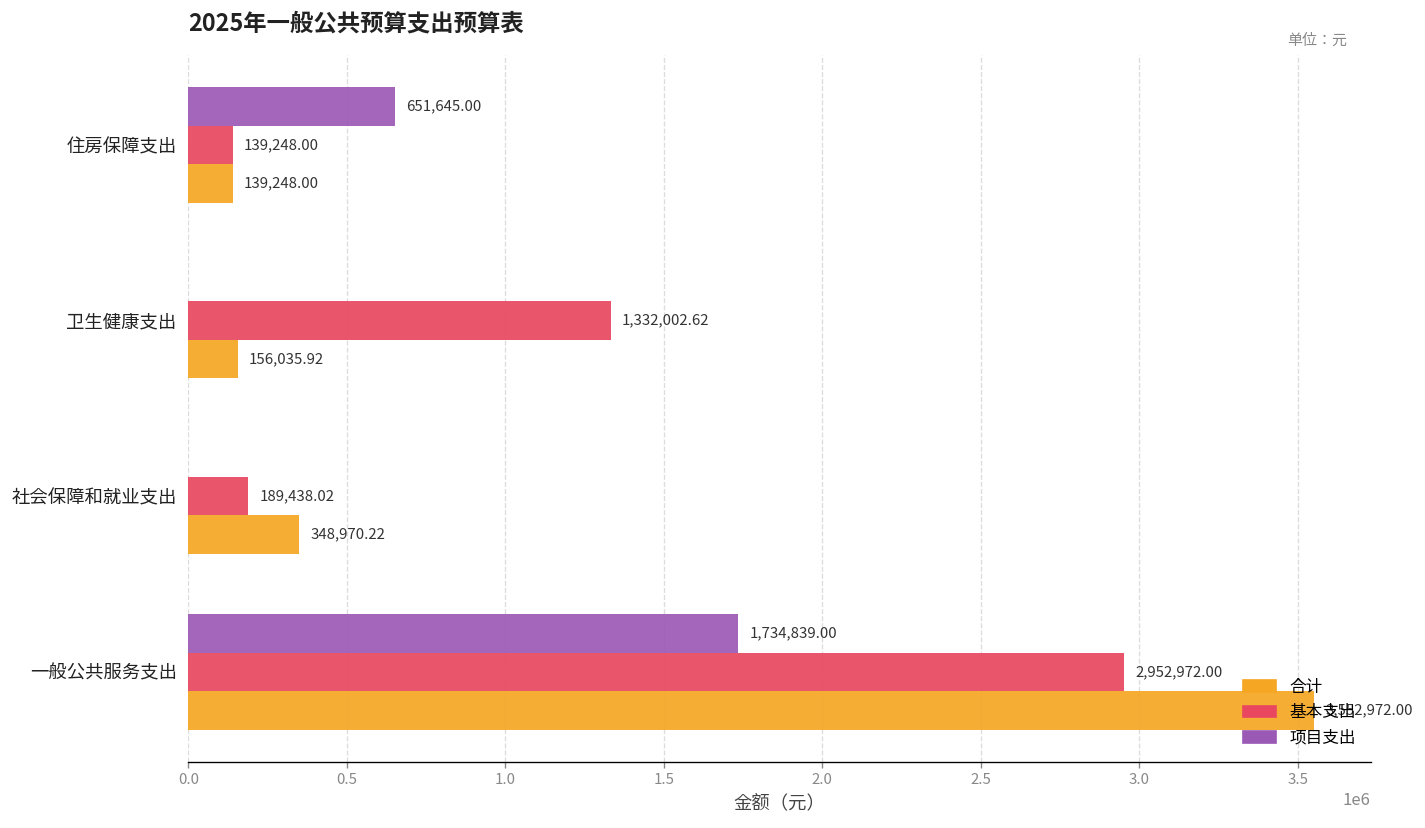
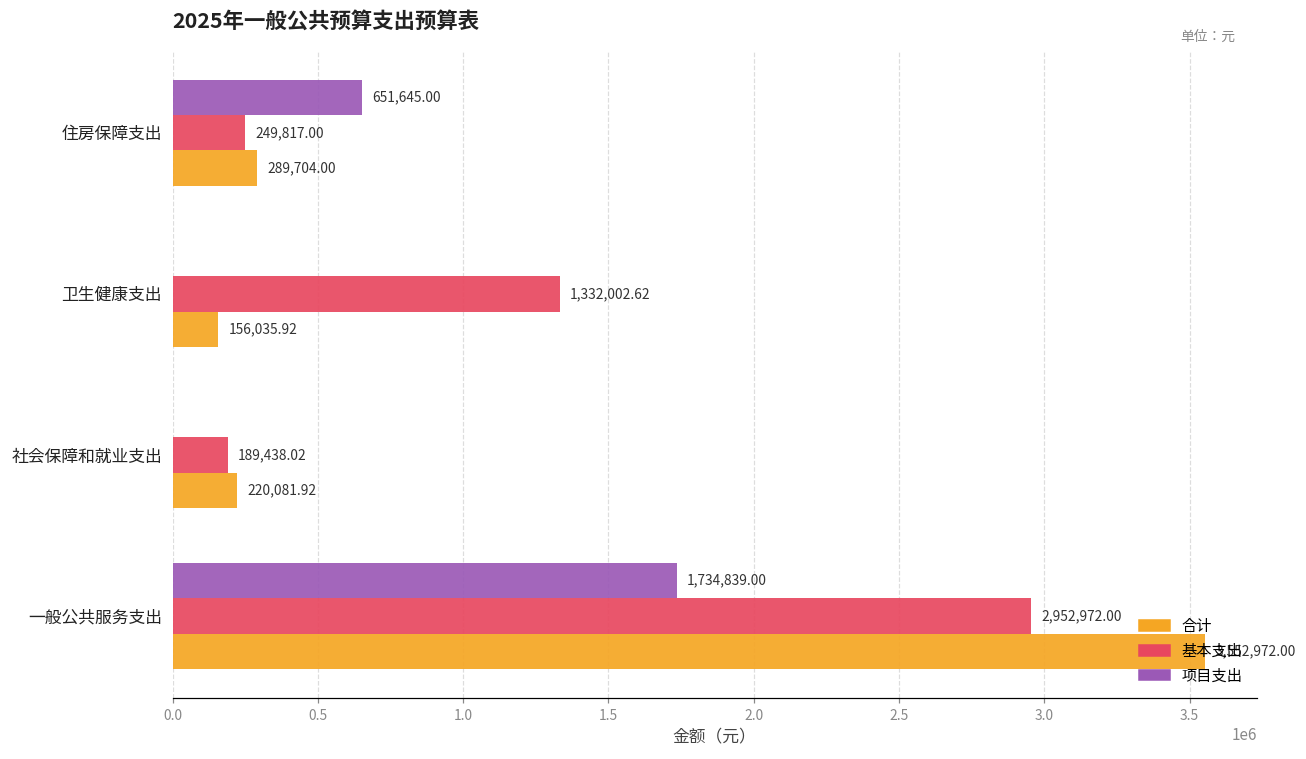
  {
    "合计": {
-     "住房保障支出": "139,248.00",
+     "住房保障支出": "289,704.00",
      "卫生健康支出": "156,035.92",
-     "社会保障和就业支出": "348,970.22",
+     "社会保障和就业支出": "220,081.92",
      "一般公共服务支出": "3,552,972.00"
    },
    "基本支出": {
-     "住房保障支出": "139,248.00",
+     "住房保障支出": "249,817.00",
      "卫生健康支出": "1,332,002.62",
      "社会保障和就业支出": "189,438.02",
      "一般公共服务支出": "2,952,972.00"
    },
    "项目支出": {
      "住房保障支出": "651,645.00",
      "一般公共服务支出": "1,734,839.00"
    }
  }
